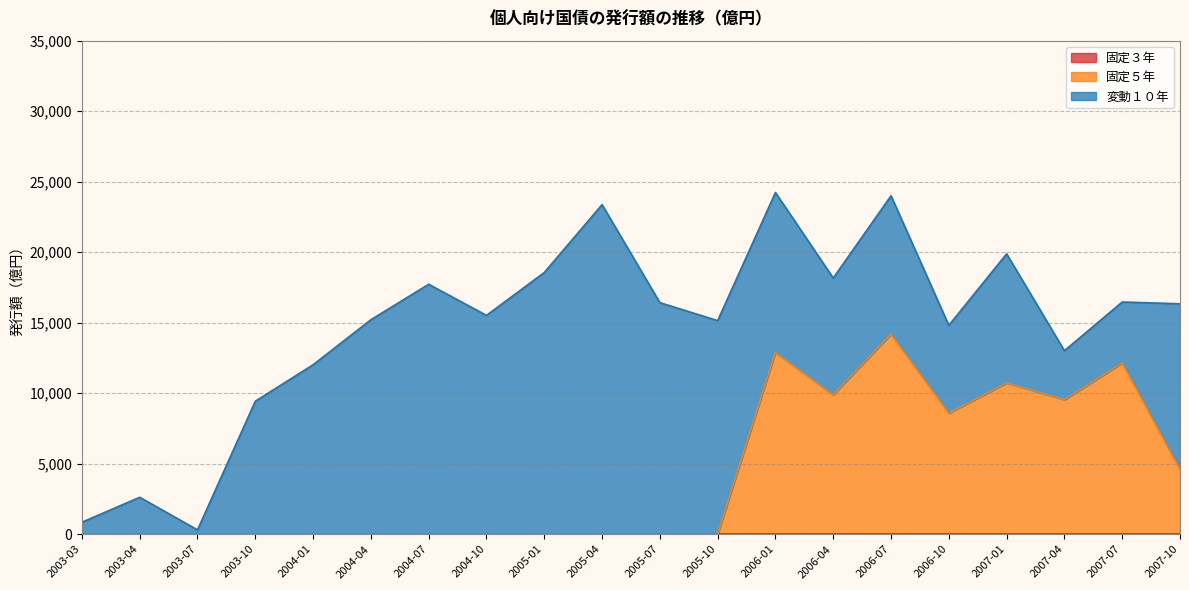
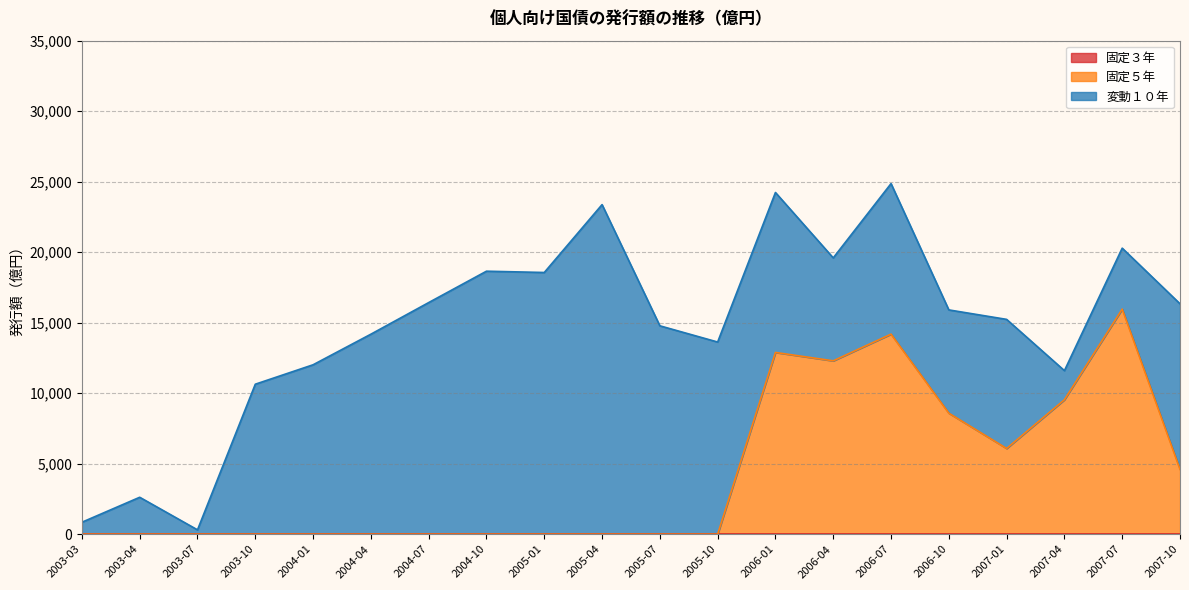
  {
    "固定３年": {
      "2006-01": "0",
      "2006-04": "0",
      "2006-07": "0",
      "2006-10": "0",
      "2007-01": "0",
      "2007-04": "0",
      "2007-07": "0",
      "2007-10": "0"
    },
    "固定５年": {
      "2006-01": "12,900",
-     "2006-04": "9,900",
+     "2006-04": "12,300",
      "2006-07": "14,200",
      "2006-10": "8,600",
-     "2007-01": "10,700",
+     "2007-01": "6,100",
      "2007-04": "9,500",
-     "2007-07": "12,100",
+     "2007-07": "16,000",
      "2007-10": "4,600"
    },
    "変動１０年": {
      "2003-03": "900",
      "2003-04": "2,600",
      "2003-07": "300",
-     "2003-10": "9,400",
+     "2003-10": "10,600",
      "2004-01": "12,000",
-     "2004-04": "15,200",
-     "2004-07": "17,700",
-     "2004-10": "15,500",
+     "2004-04": "14,200",
+     "2004-07": "16,400",
+     "2004-10": "18,700",
      "2005-01": "18,600",
      "2005-04": "23,400",
-     "2005-07": "16,400",
-     "2005-10": "15,100",
+     "2005-07": "14,800",
+     "2005-10": "13,600",
      "2006-01": "11,300",
-     "2006-04": "8,300",
-     "2006-07": "9,800",
-     "2006-10": "6,200",
+     "2006-04": "7,300",
+     "2006-07": "10,700",
+     "2006-10": "7,300",
      "2007-01": "9,200",
-     "2007-04": "3,500",
+     "2007-04": "2,100",
      "2007-07": "4,300",
      "2007-10": "11,700"
    }
  }
